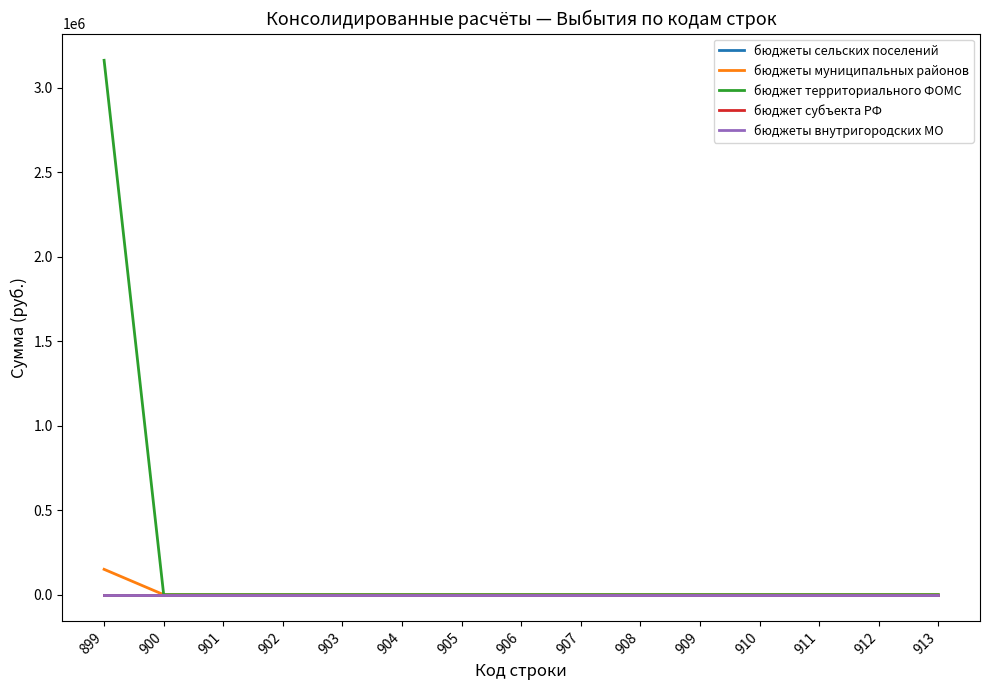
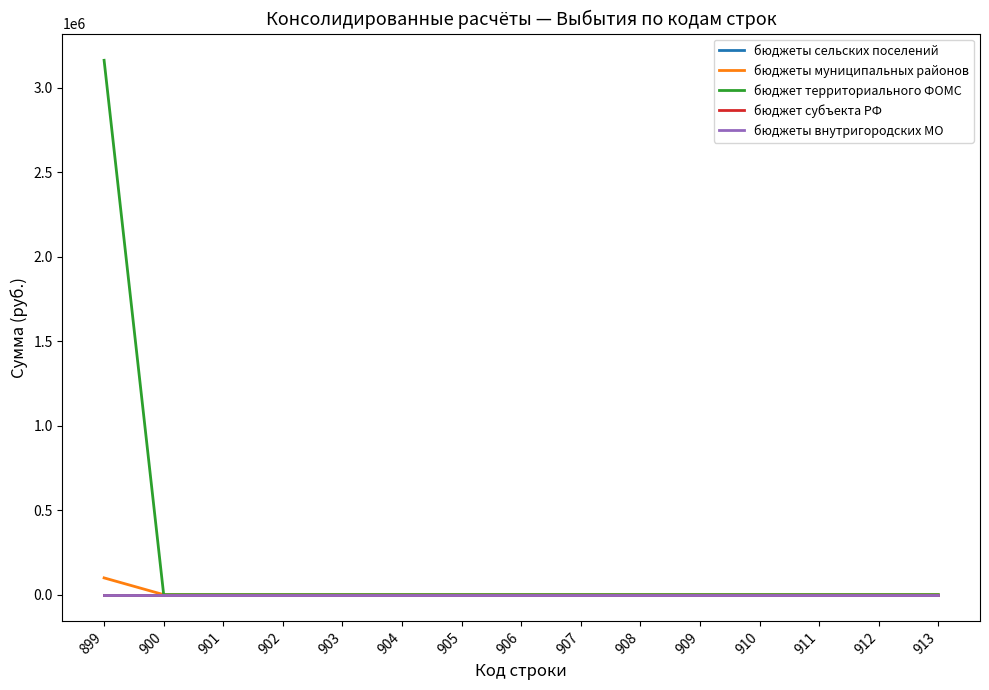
  {
    "бюджеты внутригородских МО": {
      "899": 0
    },
    "бюджеты муниципальных районов": {
-     "899": 150000
+     "899": 100000
    },
    "бюджет территориального ФОМС": {
      "899": 3160000
    }
  }
